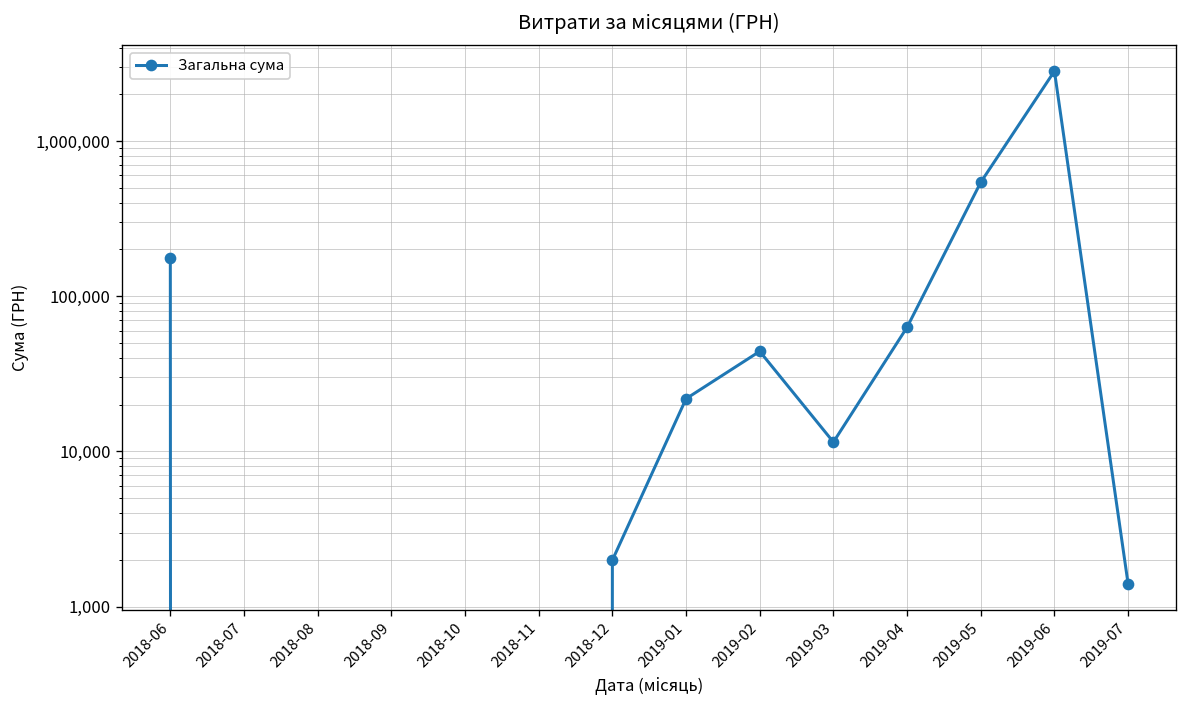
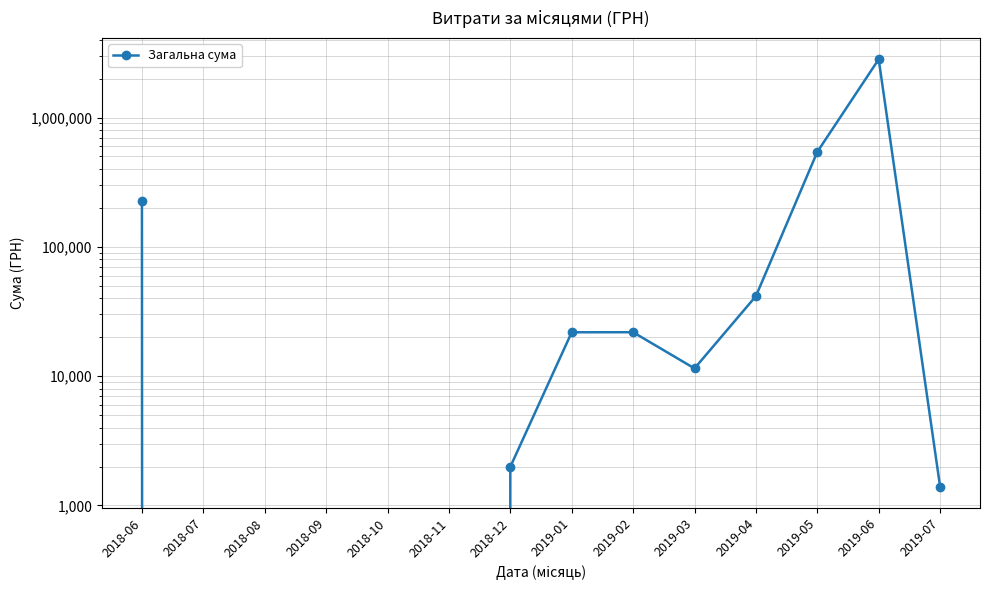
  {
-   "2018-06": "180,000",
+   "2018-06": "220,000",
    "2018-12": "2,000",
    "2019-01": "22,000",
-   "2019-02": "44,000",
+   "2019-02": "22,000",
    "2019-03": "11,000",
-   "2019-04": "60,000",
+   "2019-04": "42,000",
    "2019-05": "540,000",
    "2019-06": "2,800,000",
    "2019-07": "1,400"
  }
